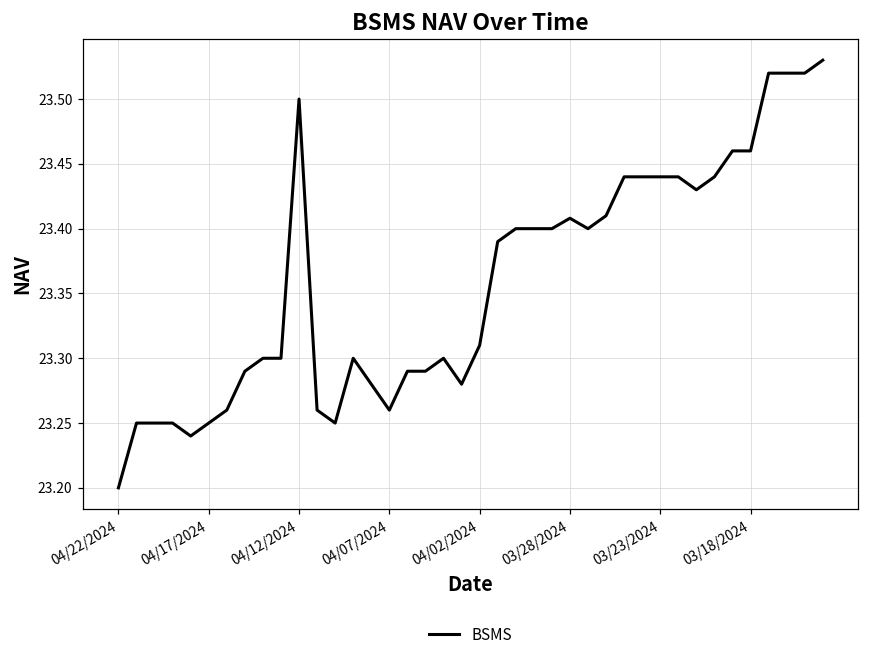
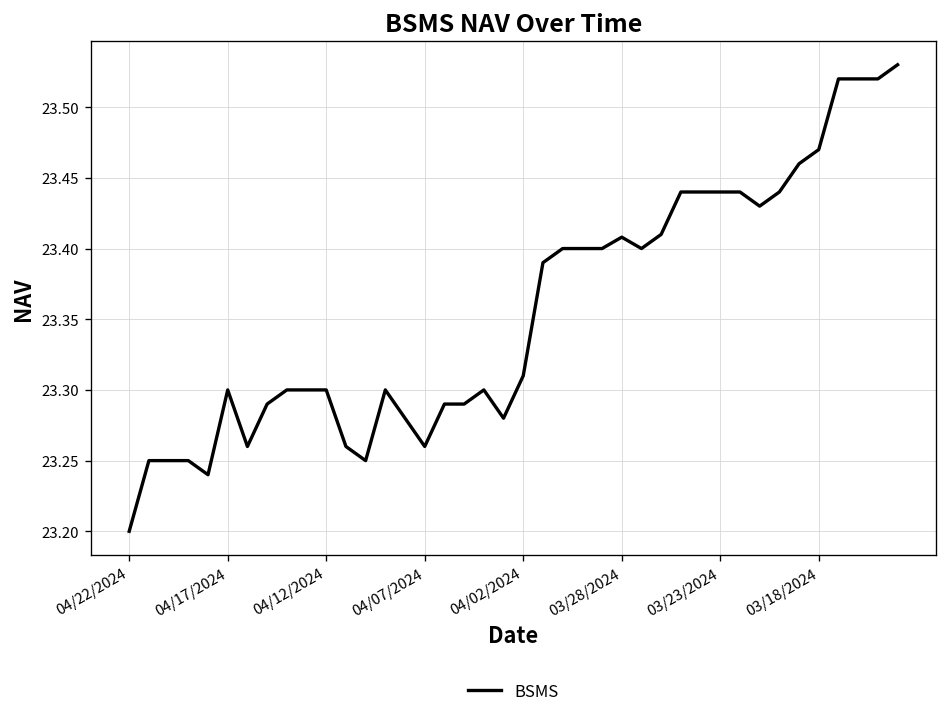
  {
    "04/22/2024": 23.20,
-   "04/17/2024": 23.25,
-   "04/12/2024": 23.5,
+   "04/17/2024": 23.30,
+   "04/12/2024": 23.3,
    "04/07/2024": 23.26,
    "04/02/2024": 23.31,
    "03/28/2024": 23.41,
    "03/23/2024": 23.44,
-   "03/18/2024": 23.46
+   "03/18/2024": 23.47
  }
